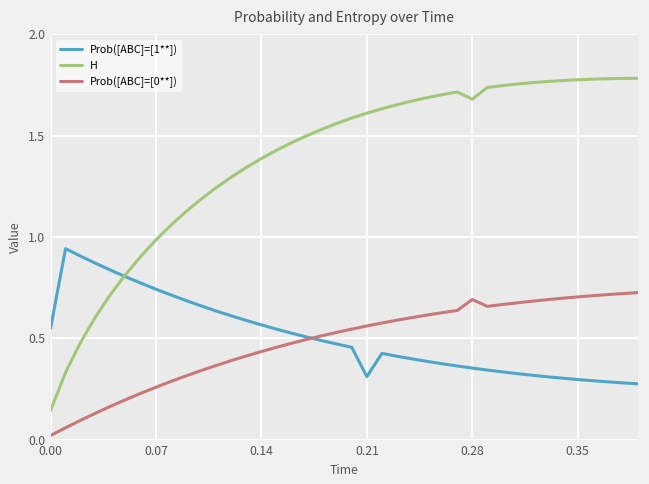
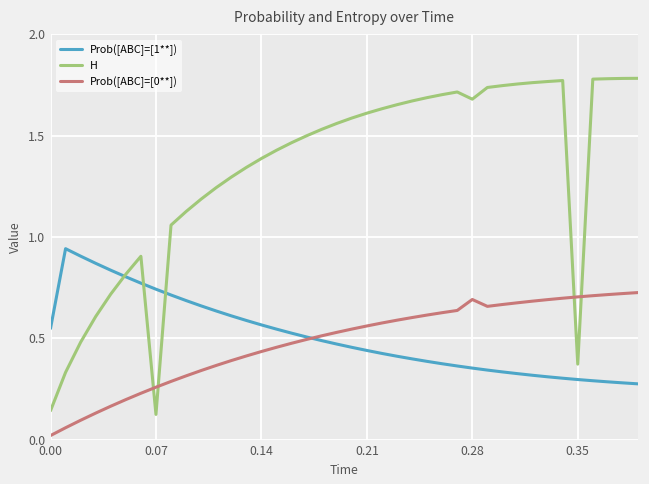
  {
    "Prob([ABC]=[1**])": {
      "0.00": 0.55,
      "0.07": 0.74,
      "0.14": 0.57,
-     "0.21": 0.31,
+     "0.21": 0.44,
      "0.28": 0.35,
      "0.35": 0.30
    },
    "H": {
      "0.00": 0.14,
-     "0.07": 0.98,
+     "0.07": 0.12,
      "0.14": 1.39,
      "0.21": 1.61,
      "0.28": 1.68,
-     "0.35": 1.78
+     "0.35": 0.37
    },
    "Prob([ABC]=[0**])": {
      "0.00": 0.02,
      "0.07": 0.26,
      "0.14": 0.43,
      "0.21": 0.56,
      "0.28": 0.69,
      "0.35": 0.70
    }
  }
